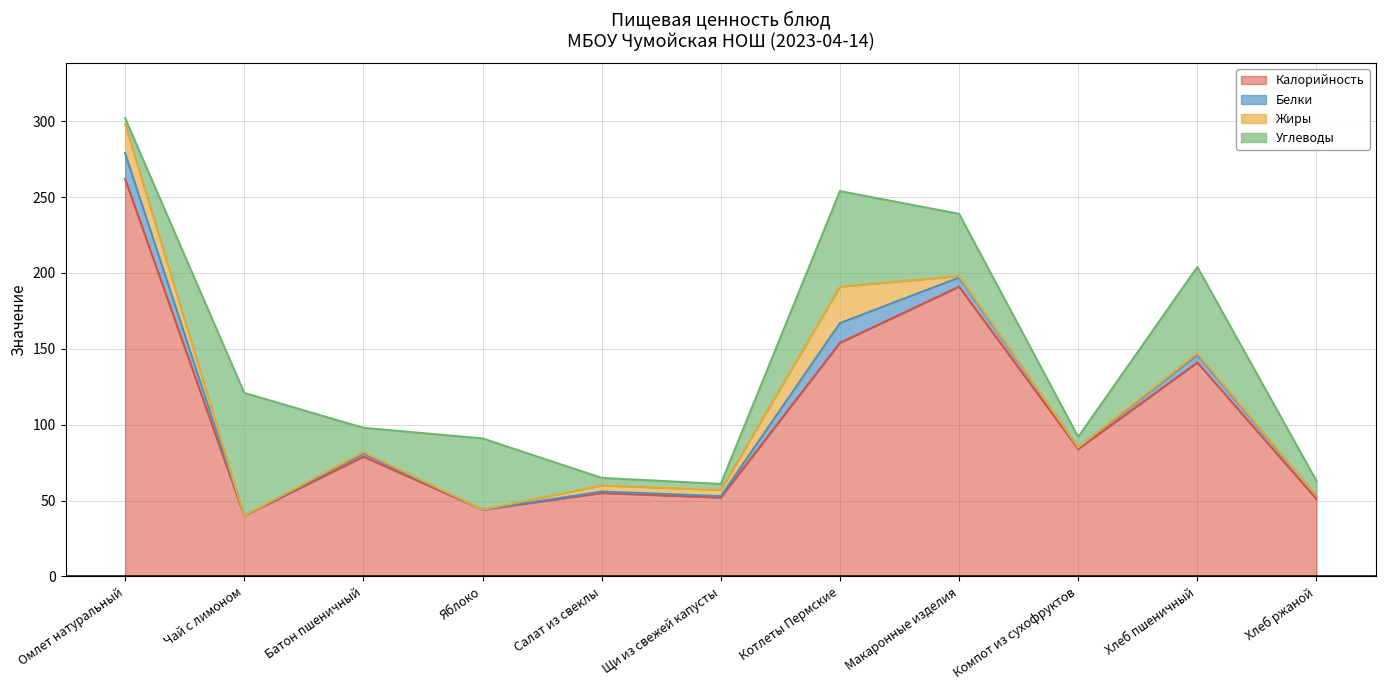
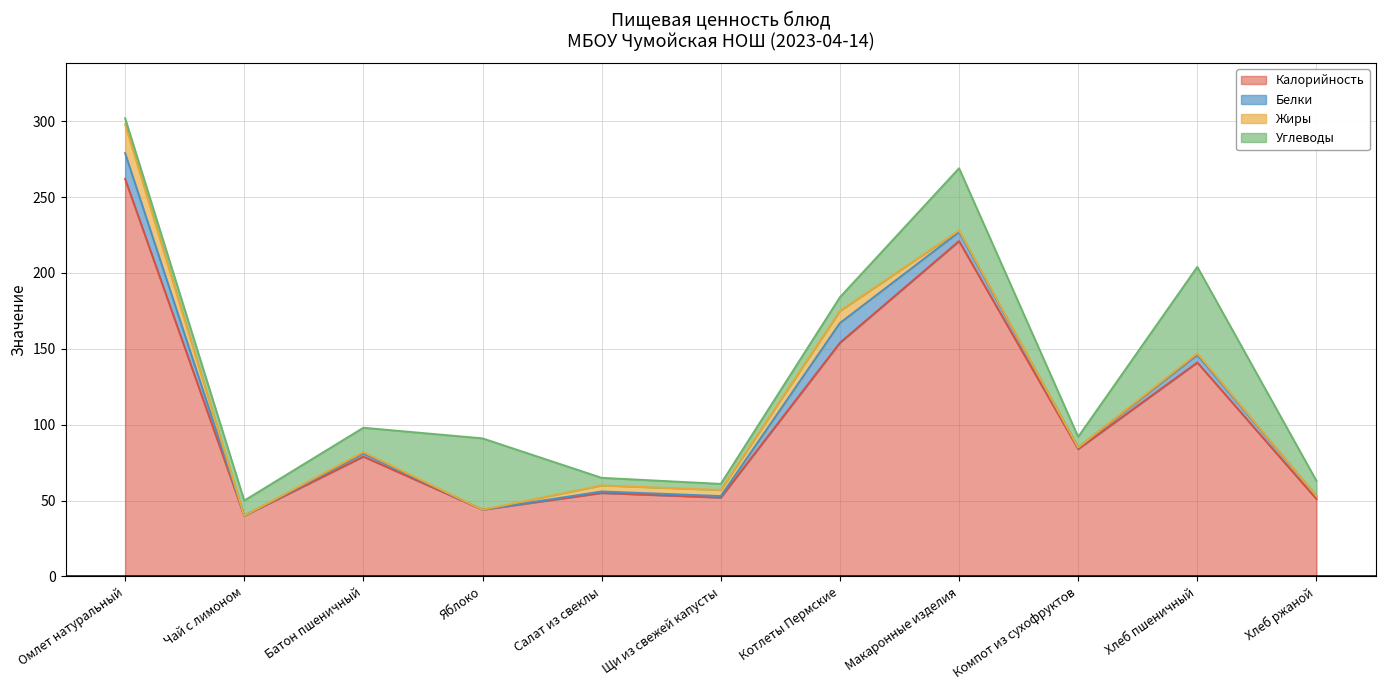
  {
    "Калорийность": {
      "Омлет натуральный": 262,
      "Батон пшеничный": 79,
      "Котлеты Пермские": 154,
-     "Макаронные изделия": 191,
+     "Макаронные изделия": 221,
      "Хлеб пшеничный": 141,
      "Хлеб ржаной": 51
    },
    "Белки": {
      "Омлет натуральный": 17,
      "Котлеты Пермские": 13
    },
    "Жиры": {
      "Омлет натуральный": 19,
      "Салат из свеклы": 4,
      "Щи из свежей капусты": 4,
-     "Котлеты Пермские": 24
+     "Котлеты Пермские": 8
    },
    "Углеводы": {
      "Омлет натуральный": 4,
-     "Чай с лимоном": 81,
+     "Чай с лимоном": 10,
      "Батон пшеничный": 16,
      "Яблоко": 47,
      "Салат из свеклы": 5,
      "Щи из свежей капусты": 4,
-     "Котлеты Пермские": 63,
+     "Котлеты Пермские": 9,
      "Макаронные изделия": 41,
      "Компот из сухофруктов": 7,
      "Хлеб пшеничный": 57,
      "Хлеб ржаной": 10
    }
  }
